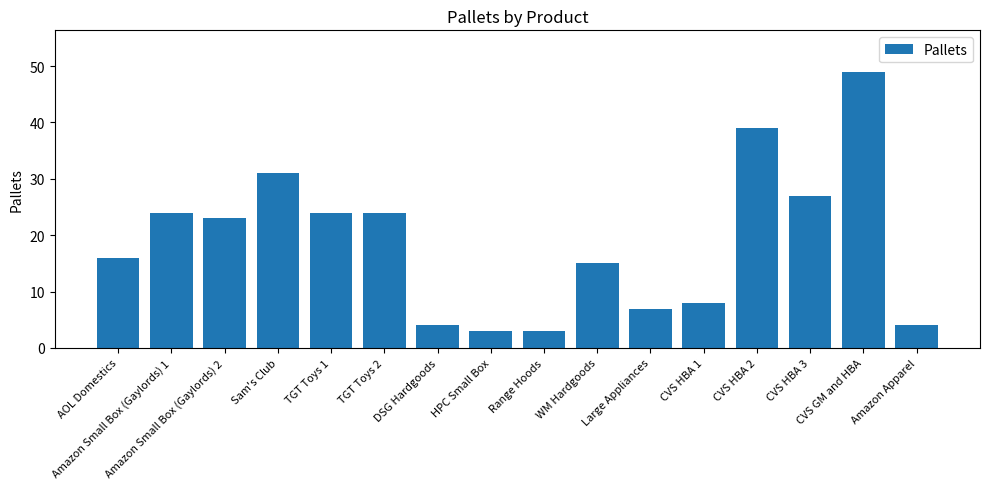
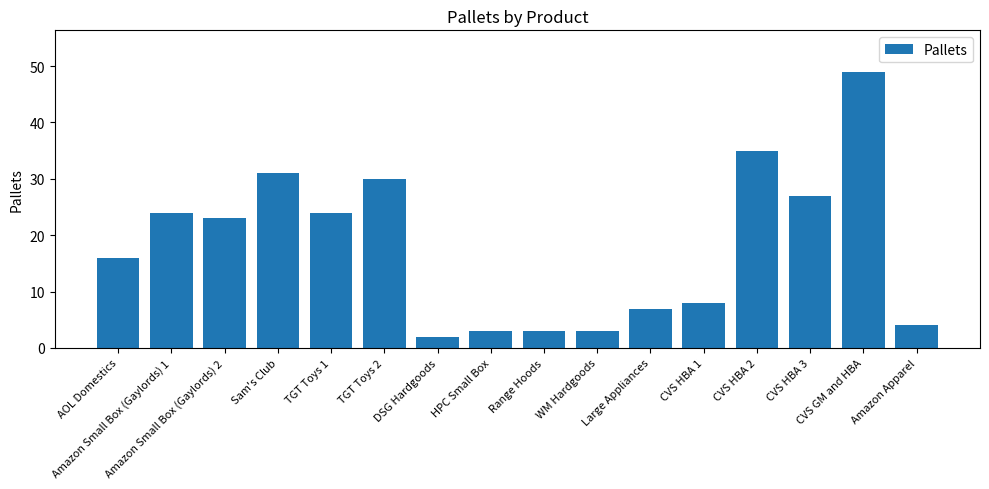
  {
    "AOL Domestics": 16,
    "Amazon Small Box (Gaylords) 1": 24,
    "Amazon Small Box (Gaylords) 2": 23,
    "Sam's Club": 31,
    "TGT Toys 1": 24,
-   "TGT Toys 2": 24,
-   "DSG Hardgoods": 4,
+   "TGT Toys 2": 30,
+   "DSG Hardgoods": 2,
    "HPC Small Box": 3,
    "Range Hoods": 3,
-   "WM Hardgoods": 15,
+   "WM Hardgoods": 3,
    "Large Appliances": 7,
    "CVS HBA 1": 8,
-   "CVS HBA 2": 39,
+   "CVS HBA 2": 35,
    "CVS HBA 3": 27,
    "CVS GM and HBA": 49,
    "Amazon Apparel": 4
  }
